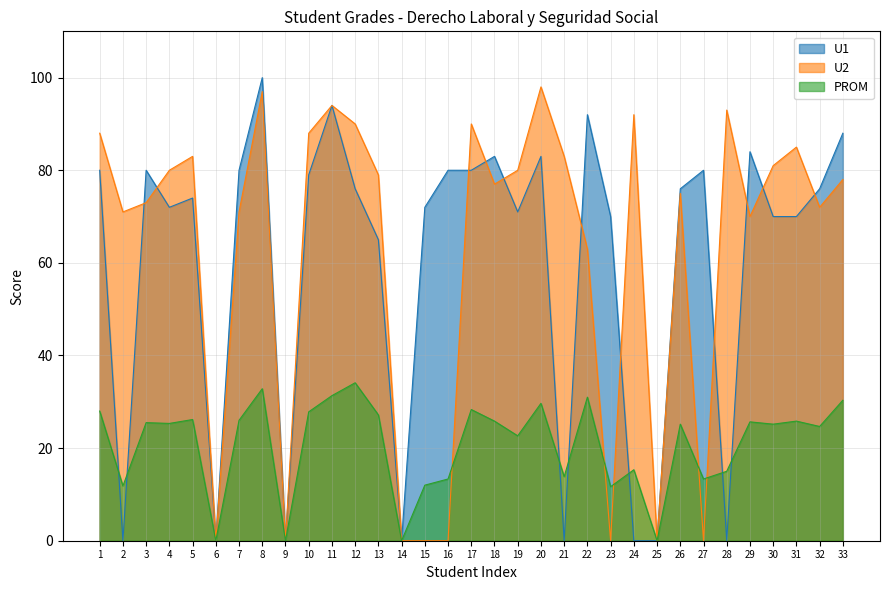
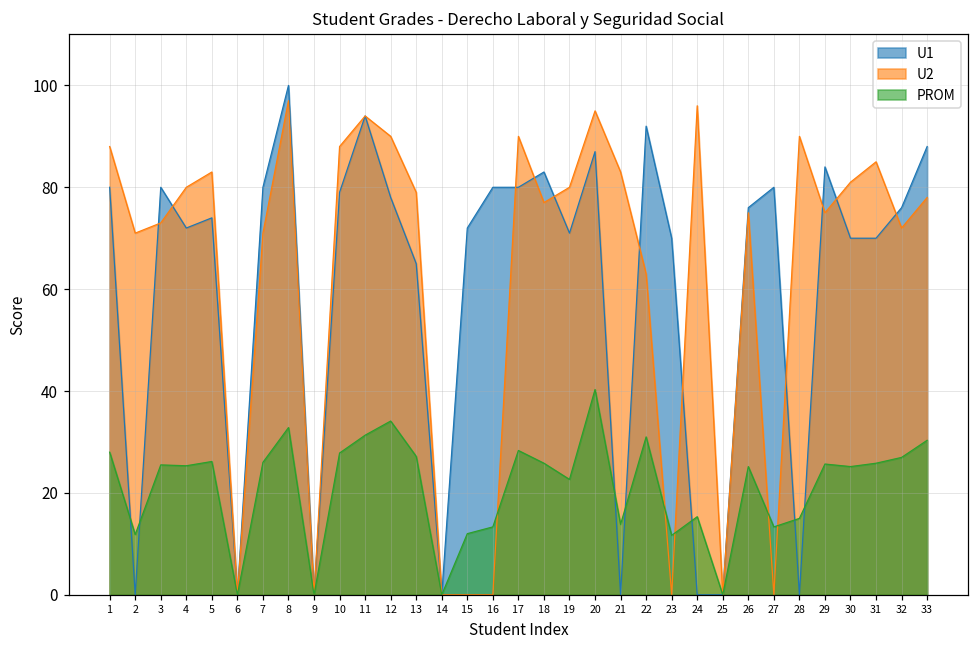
  {
    "U1": {
      "1": 80,
      "2": 0,
      "3": 80,
      "4": 72,
      "5": 74,
      "7": 80,
      "8": 100,
      "10": 79,
-     "12": 76,
+     "12": 78,
      "13": 65,
      "15": 72,
      "16": 80,
      "17": 80,
      "18": 83,
      "19": 71,
-     "20": 83,
+     "20": 87,
      "21": 0,
      "22": 92,
      "23": 70,
      "24": 0,
      "26": 76,
      "27": 80,
      "28": 0,
      "29": 84,
      "30": 70,
      "31": 70,
      "32": 76,
      "33": 88
    },
    "U2": {
      "1": 88,
      "2": 71,
      "3": 73,
      "4": 80,
      "5": 83,
      "7": 71,
      "8": 97,
      "10": 88,
      "12": 90,
      "13": 79,
      "15": 0,
      "16": 0,
      "17": 90,
      "18": 77,
      "19": 80,
-     "20": 98,
+     "20": 95,
      "21": 83,
      "22": 63,
      "23": 0,
-     "24": 92,
+     "24": 96,
      "26": 75,
      "27": 0,
-     "28": 93,
-     "29": 70,
+     "28": 90,
+     "29": 75,
      "30": 81,
      "31": 85,
      "32": 72,
      "33": 78
    },
    "PROM": {
      "1": 28,
      "2": 12,
      "3": 26,
      "4": 25,
      "5": 26,
      "7": 26,
      "8": 33,
      "10": 28,
      "11": 31,
      "12": 34,
      "13": 27,
      "15": 12,
      "16": 13,
      "17": 28,
      "18": 26,
      "19": 23,
-     "20": 30,
+     "20": 40,
      "21": 14,
      "22": 31,
      "23": 12,
      "24": 15,
      "26": 25,
      "27": 13,
      "28": 15,
      "29": 26,
      "30": 25,
      "31": 26,
-     "32": 25,
+     "32": 27,
      "33": 30
    }
  }
